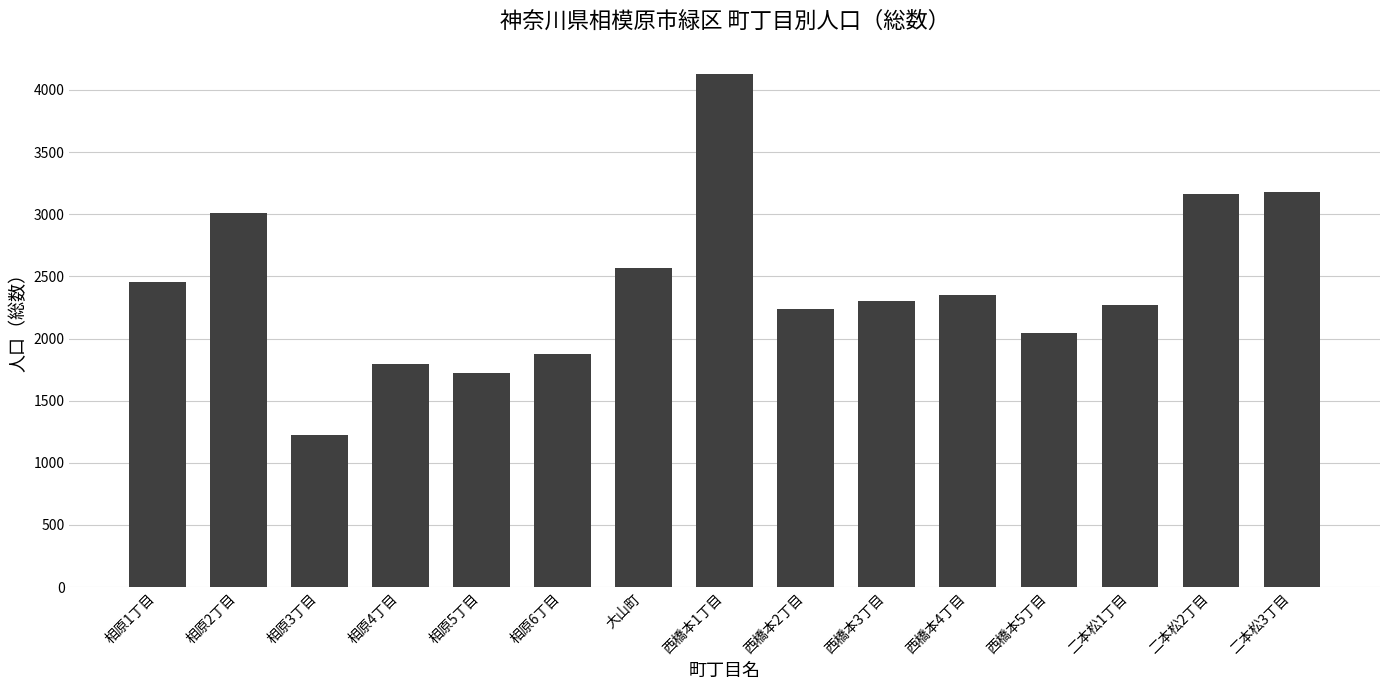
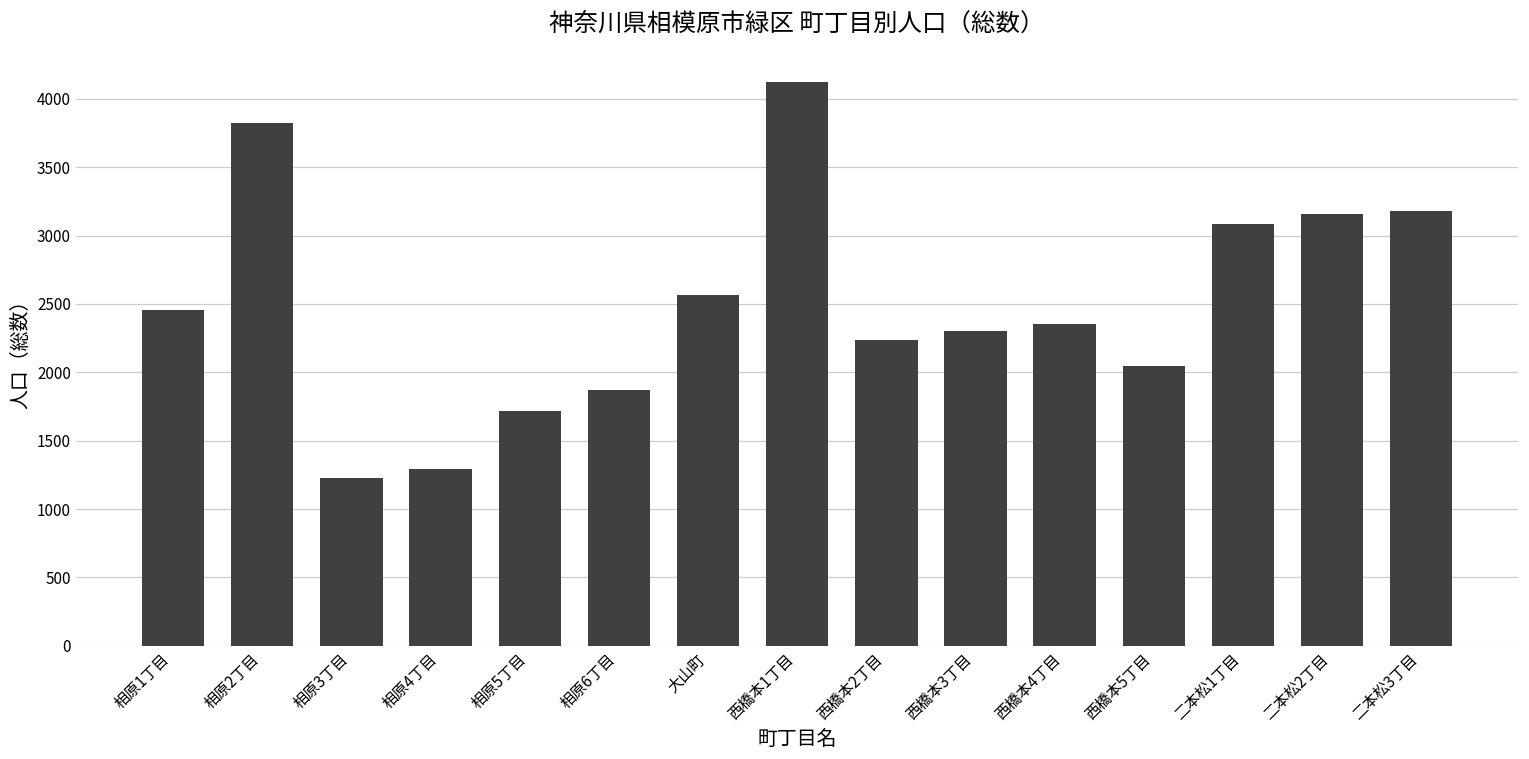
  {
    "相原1丁目": 2460,
-   "相原2丁目": 3010,
+   "相原2丁目": 3820,
    "相原3丁目": 1220,
-   "相原4丁目": 1800,
+   "相原4丁目": 1290,
    "相原5丁目": 1720,
    "相原6丁目": 1870,
    "大山町": 2570,
    "西橋本1丁目": 4120,
    "西橋本2丁目": 2230,
    "西橋本3丁目": 2300,
    "西橋本4丁目": 2350,
    "西橋本5丁目": 2040,
-   "二本松1丁目": 2270,
+   "二本松1丁目": 3090,
    "二本松2丁目": 3160,
    "二本松3丁目": 3180
  }
